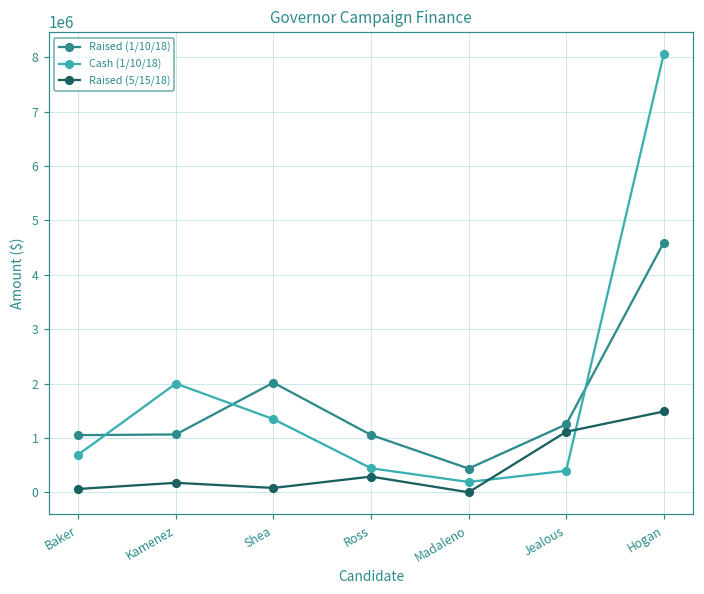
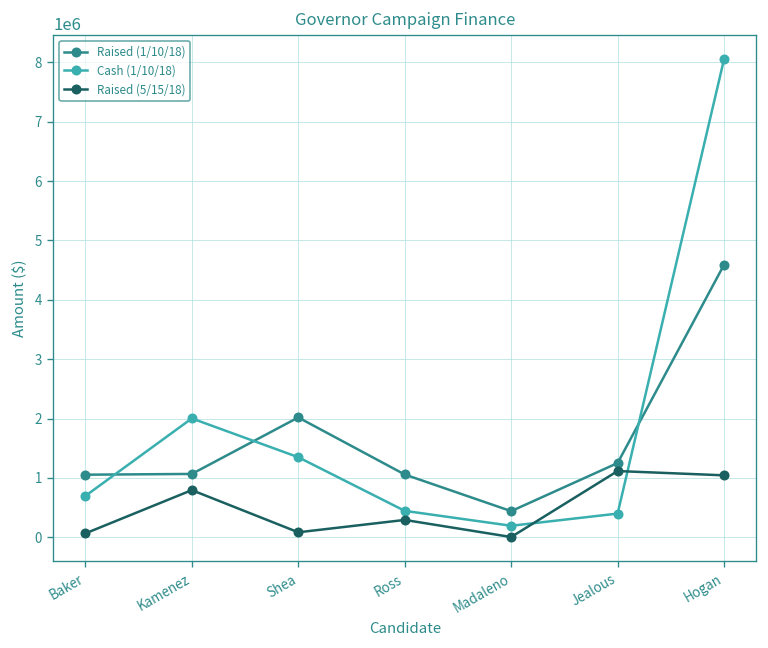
  {
    "Raised (5/15/18)": {
      "Baker": 100000,
-     "Kamenez": 200000,
+     "Kamenez": 800000,
      "Shea": 100000,
      "Ross": 300000,
      "Madaleno": 0,
      "Jealous": 1100000,
-     "Hogan": 1500000
+     "Hogan": 1000000
    }
  }
